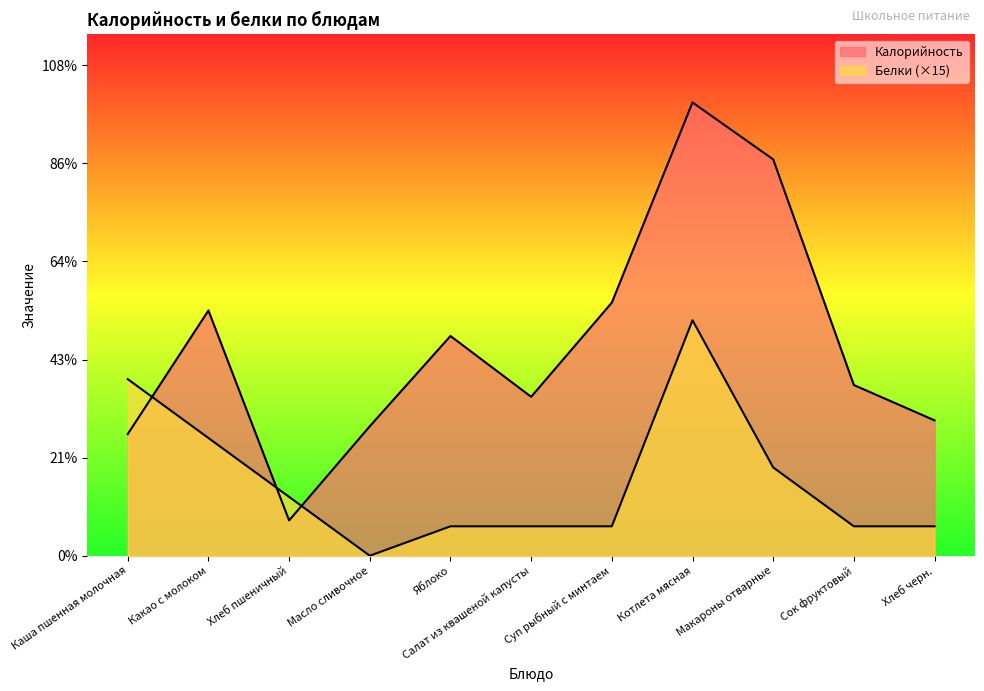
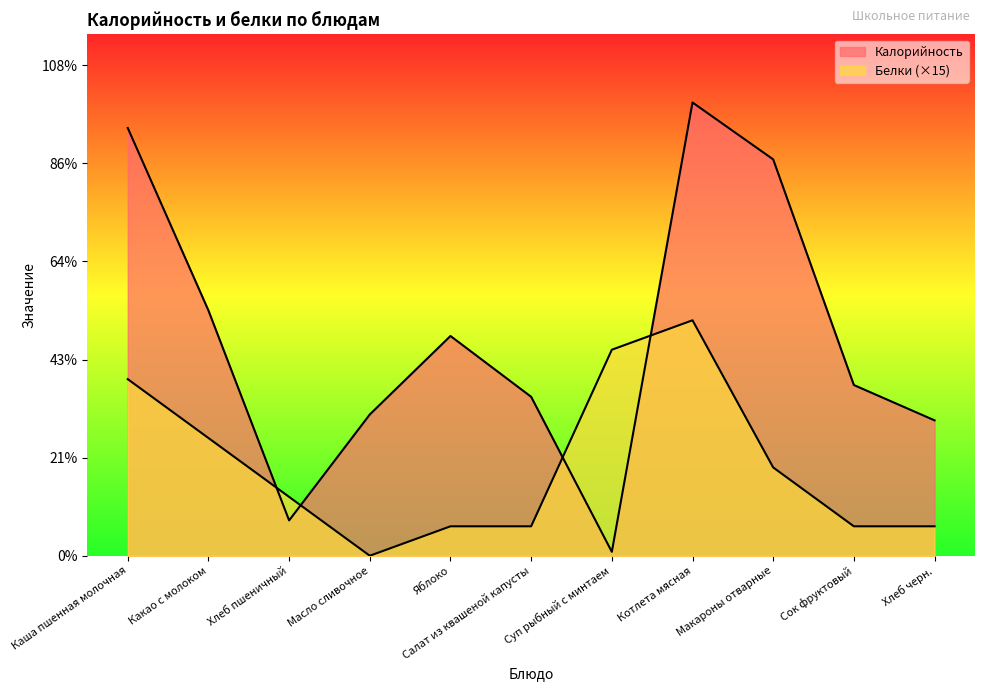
  {
    "Калорийность": {
-     "Каша пшенная молочная": "27%",
+     "Каша пшенная молочная": "94%",
      "Какао с молоком": "54%",
      "Хлеб пшеничный": "8%",
-     "Масло сливочное": "29%",
+     "Масло сливочное": "31%",
      "Яблоко": "48%",
      "Салат из квашеной капусты": "35%",
-     "Суп рыбный с минтаем": "56%",
+     "Суп рыбный с минтаем": "1%",
      "Котлета мясная": "100%",
      "Макароны отварные": "87%",
      "Сок фруктовый": "38%",
      "Хлеб черн.": "30%"
    },
    "Белки (×15)": {
      "Каша пшенная молочная": "39%",
      "Какао с молоком": "26%",
      "Хлеб пшеничный": "13%",
      "Масло сливочное": "0%",
      "Яблоко": "6%",
      "Салат из квашеной капусты": "6%",
-     "Суп рыбный с минтаем": "6%",
+     "Суп рыбный с минтаем": "45%",
      "Котлета мясная": "52%",
      "Макароны отварные": "19%",
      "Сок фруктовый": "6%",
      "Хлеб черн.": "6%"
    }
  }
